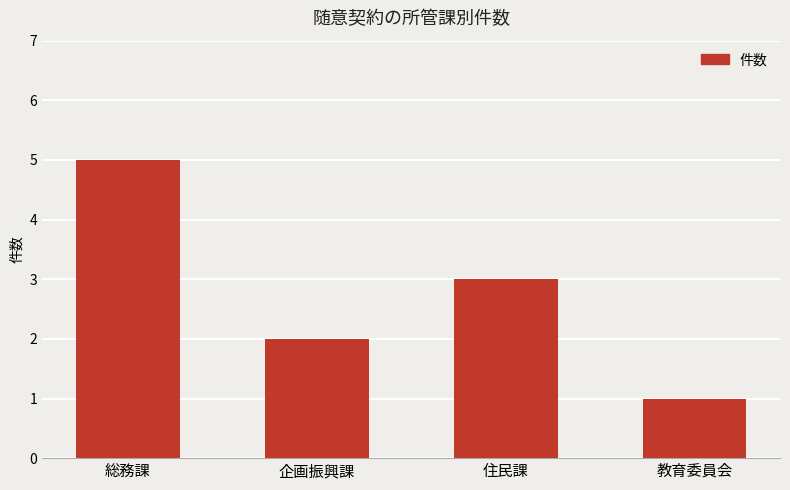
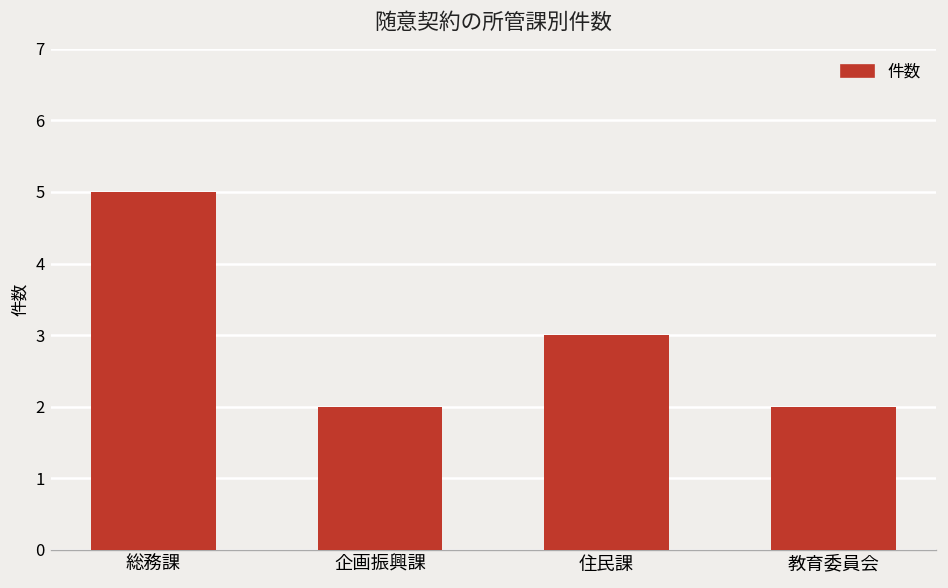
  {
    "総務課": 5,
    "企画振興課": 2,
    "住民課": 3,
-   "教育委員会": 1
+   "教育委員会": 2
  }
